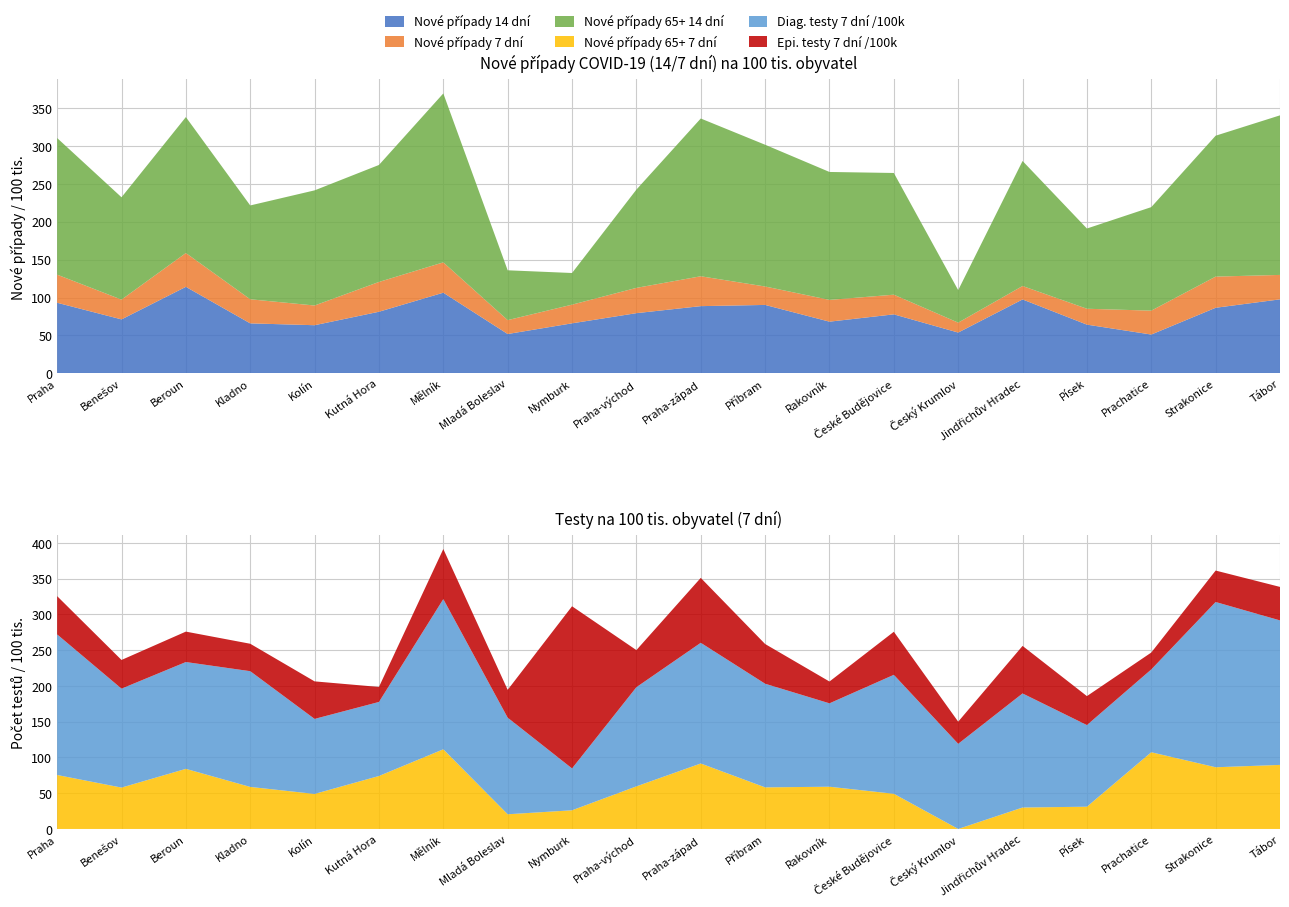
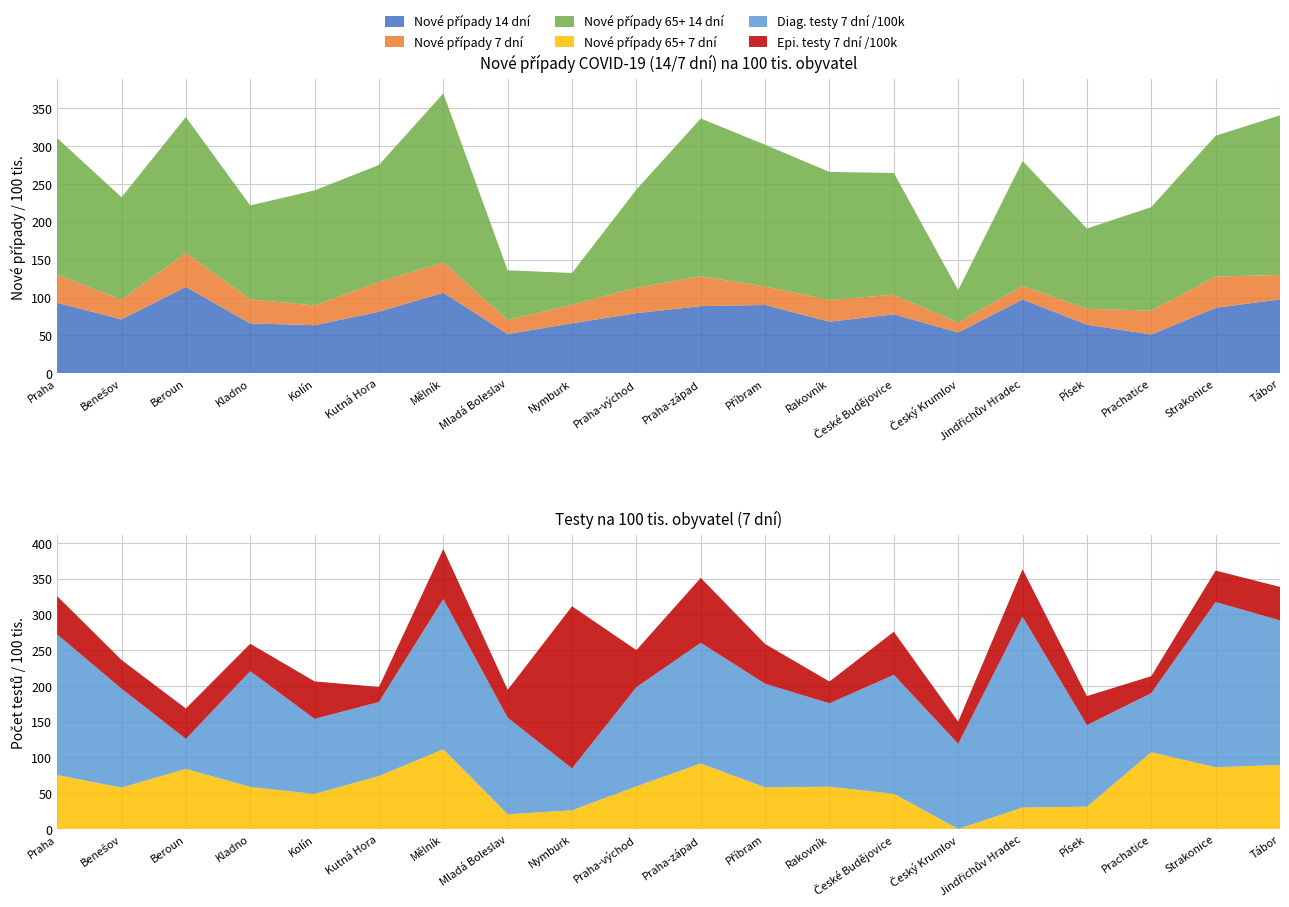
  {
    "Nové případy COVID-19 (14/7 dní) na 100 tis. obyvatel": {
      "Nové případy 14 dní": {
        "Praha": 90,
        "Benešov": 70,
        "Beroun": 110,
        "Kladno": 70,
        "Kolín": 60,
        "Kutná Hora": 80,
        "Mělník": 110,
        "Mladá Boleslav": 50,
        "Nymburk": 70,
        "Praha-východ": 80,
        "Praha-západ": 90,
        "Příbram": 90,
        "Rakovník": 70,
        "České Budějovice": 80,
        "Český Krumlov": 50,
        "Jindřichův Hradec": 100,
        "Písek": 60,
        "Prachatice": 50,
        "Strakonice": 90,
        "Tábor": 100
      },
      "Nové případy 7 dní": {
        "Praha": 40,
        "Benešov": 30,
        "Beroun": 40,
        "Kladno": 30,
        "Kolín": 30,
        "Kutná Hora": 40,
        "Mělník": 40,
        "Mladá Boleslav": 20,
        "Nymburk": 20,
        "Praha-východ": 30,
        "Praha-západ": 40,
        "Příbram": 20,
        "Rakovník": 30,
        "České Budějovice": 30,
        "Český Krumlov": 10,
        "Jindřichův Hradec": 20,
        "Písek": 20,
        "Prachatice": 30,
        "Strakonice": 40,
        "Tábor": 30
      },
      "Nové případy 65+ 14 dní": {
        "Praha": 180,
        "Benešov": 130,
        "Beroun": 180,
        "Kladno": 120,
        "Kolín": 150,
        "Kutná Hora": 150,
        "Mělník": 220,
        "Mladá Boleslav": 70,
        "Nymburk": 40,
        "Praha-východ": 130,
        "Praha-západ": 210,
        "Příbram": 190,
        "Rakovník": 170,
        "České Budějovice": 160,
        "Český Krumlov": 40,
        "Jindřichův Hradec": 160,
        "Písek": 110,
        "Prachatice": 140,
        "Strakonice": 190,
        "Tábor": 210
      }
    },
    "Testy na 100 tis. obyvatel (7 dní)": {
      "Nové případy 65+ 7 dní": {
        "Praha": 80,
        "Benešov": 60,
        "Beroun": 80,
        "Kladno": 60,
        "Kolín": 50,
        "Kutná Hora": 70,
        "Mělník": 110,
        "Mladá Boleslav": 20,
        "Nymburk": 30,
        "Praha-východ": 60,
        "Praha-západ": 90,
        "Příbram": 60,
        "Rakovník": 60,
        "České Budějovice": 50,
        "Český Krumlov": 0,
        "Jindřichův Hradec": 30,
        "Písek": 30,
        "Prachatice": 110,
        "Strakonice": 90,
        "Tábor": 90
      },
      "Diag. testy 7 dní /100k": {
        "Praha": 200,
        "Benešov": 140,
-       "Beroun": 150,
+       "Beroun": 40,
        "Kladno": 160,
        "Kolín": 100,
        "Kutná Hora": 100,
        "Mělník": 210,
        "Mladá Boleslav": 140,
        "Nymburk": 60,
        "Praha-východ": 140,
        "Praha-západ": 170,
        "Příbram": 140,
        "Rakovník": 120,
        "České Budějovice": 170,
        "Český Krumlov": 120,
-       "Jindřichův Hradec": 160,
+       "Jindřichův Hradec": 270,
        "Písek": 110,
-       "Prachatice": 120,
+       "Prachatice": 80,
        "Strakonice": 230,
        "Tábor": 200
      },
      "Epi. testy 7 dní /100k": {
        "Praha": 50,
        "Benešov": 40,
        "Beroun": 40,
        "Kladno": 40,
        "Kolín": 50,
        "Kutná Hora": 20,
        "Mělník": 70,
        "Mladá Boleslav": 40,
        "Nymburk": 230,
        "Praha-východ": 50,
        "Praha-západ": 90,
        "Příbram": 60,
        "Rakovník": 30,
        "České Budějovice": 60,
        "Český Krumlov": 30,
        "Jindřichův Hradec": 70,
        "Písek": 40,
        "Prachatice": 20,
        "Strakonice": 40,
        "Tábor": 50
      }
    }
  }
